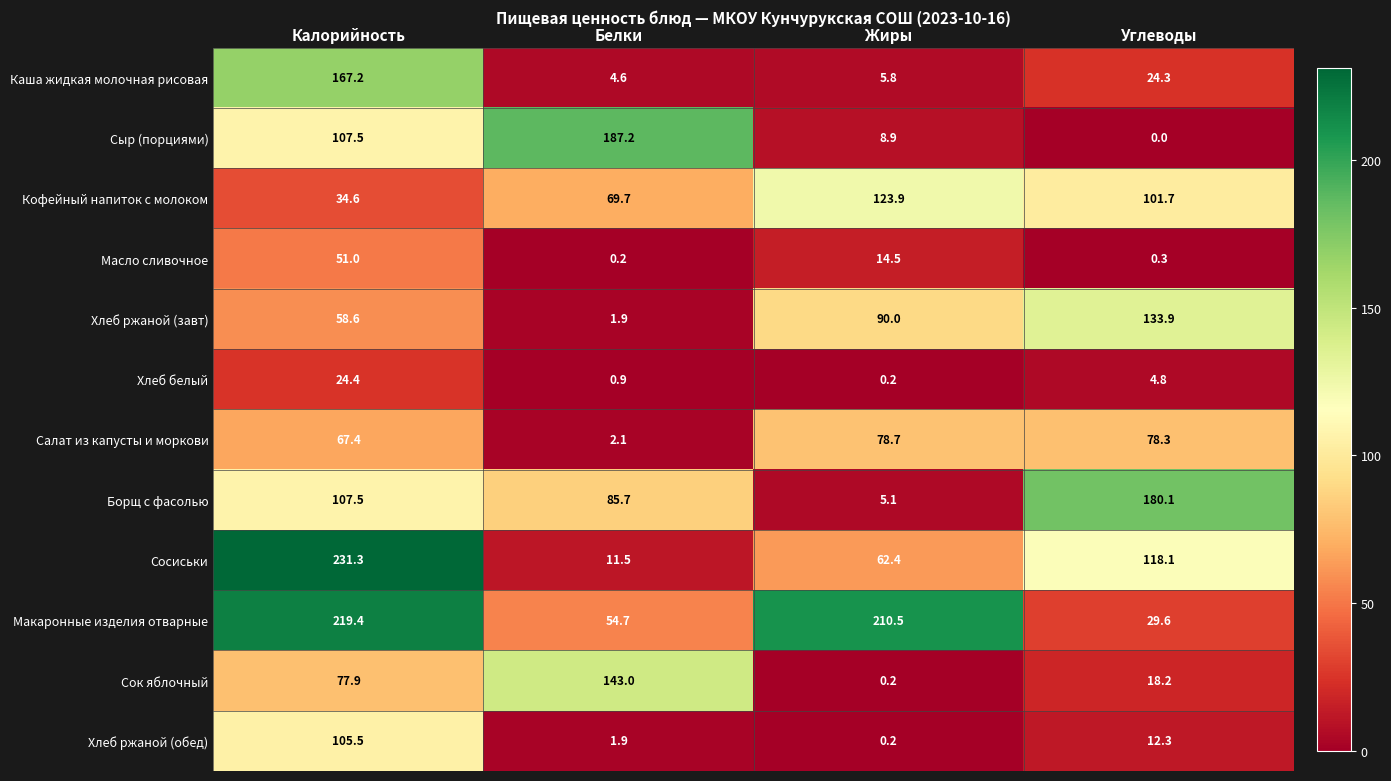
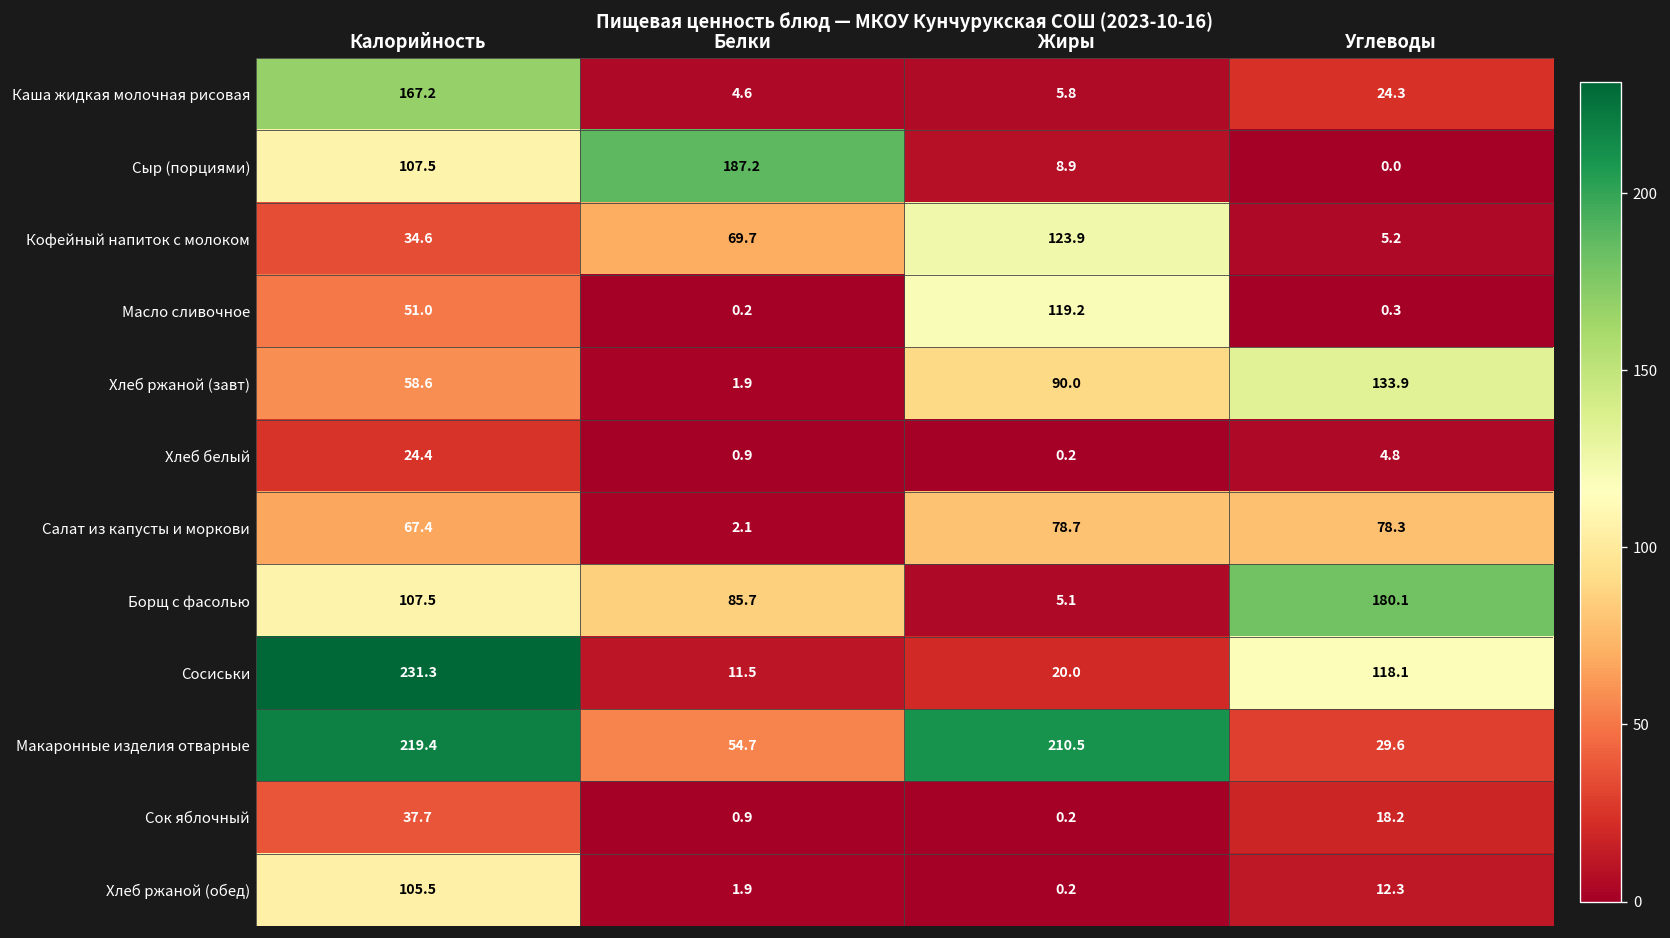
  {
    "Каша жидкая молочная рисовая": {
      "Калорийность": 167.2,
      "Белки": 4.6,
      "Жиры": 5.8,
      "Углеводы": 24.3
    },
    "Сыр (порциями)": {
      "Калорийность": 107.5,
      "Белки": 187.2,
      "Жиры": 8.9,
      "Углеводы": 0.0
    },
    "Кофейный напиток с молоком": {
      "Калорийность": 34.6,
      "Белки": 69.7,
      "Жиры": 123.9,
-     "Углеводы": 101.7
+     "Углеводы": 5.2
    },
    "Масло сливочное": {
      "Калорийность": 51.0,
      "Белки": 0.2,
-     "Жиры": 14.5,
+     "Жиры": 119.2,
      "Углеводы": 0.3
    },
    "Хлеб ржаной (завт)": {
      "Калорийность": 58.6,
      "Белки": 1.9,
      "Жиры": 90.0,
      "Углеводы": 133.9
    },
    "Хлеб белый": {
      "Калорийность": 24.4,
      "Белки": 0.9,
      "Жиры": 0.2,
      "Углеводы": 4.8
    },
    "Салат из капусты и моркови": {
      "Калорийность": 67.4,
      "Белки": 2.1,
      "Жиры": 78.7,
      "Углеводы": 78.3
    },
    "Борщ с фасолью": {
      "Калорийность": 107.5,
      "Белки": 85.7,
      "Жиры": 5.1,
      "Углеводы": 180.1
    },
    "Сосиськи": {
      "Калорийность": 231.3,
      "Белки": 11.5,
-     "Жиры": 62.4,
+     "Жиры": 20.0,
      "Углеводы": 118.1
    },
    "Макаронные изделия отварные": {
      "Калорийность": 219.4,
      "Белки": 54.7,
      "Жиры": 210.5,
      "Углеводы": 29.6
    },
    "Сок яблочный": {
-     "Калорийность": 77.9,
-     "Белки": 143.0,
+     "Калорийность": 37.7,
+     "Белки": 0.9,
      "Жиры": 0.2,
      "Углеводы": 18.2
    },
    "Хлеб ржаной (обед)": {
      "Калорийность": 105.5,
      "Белки": 1.9,
      "Жиры": 0.2,
      "Углеводы": 12.3
    }
  }
